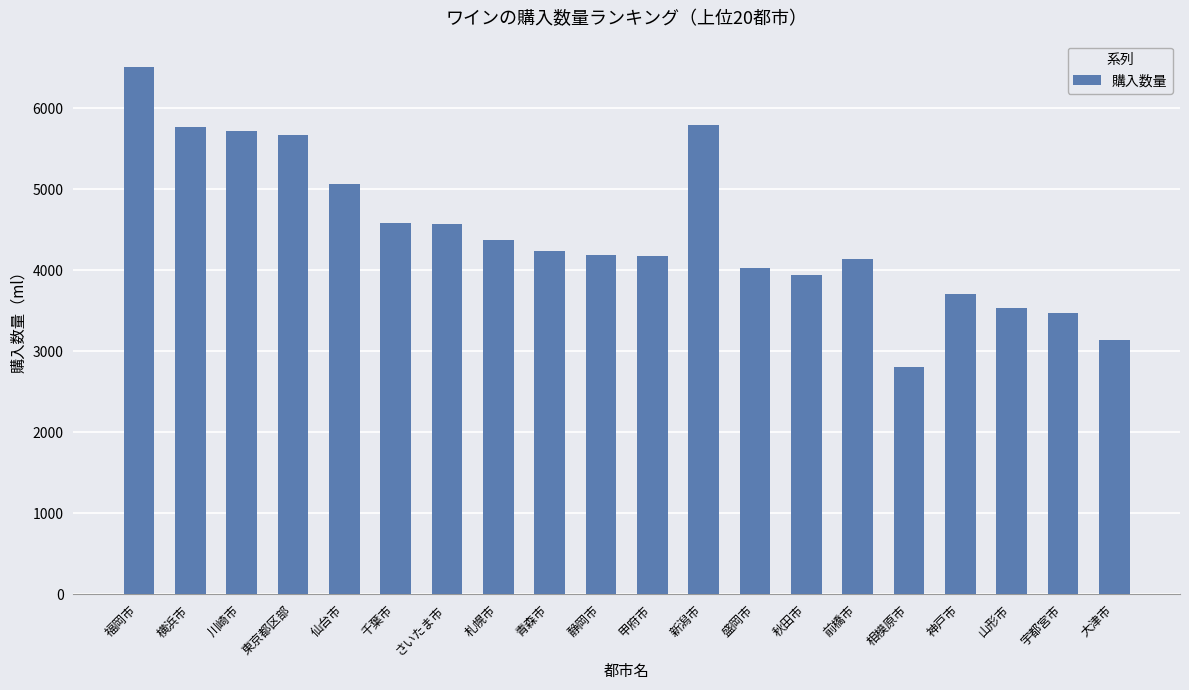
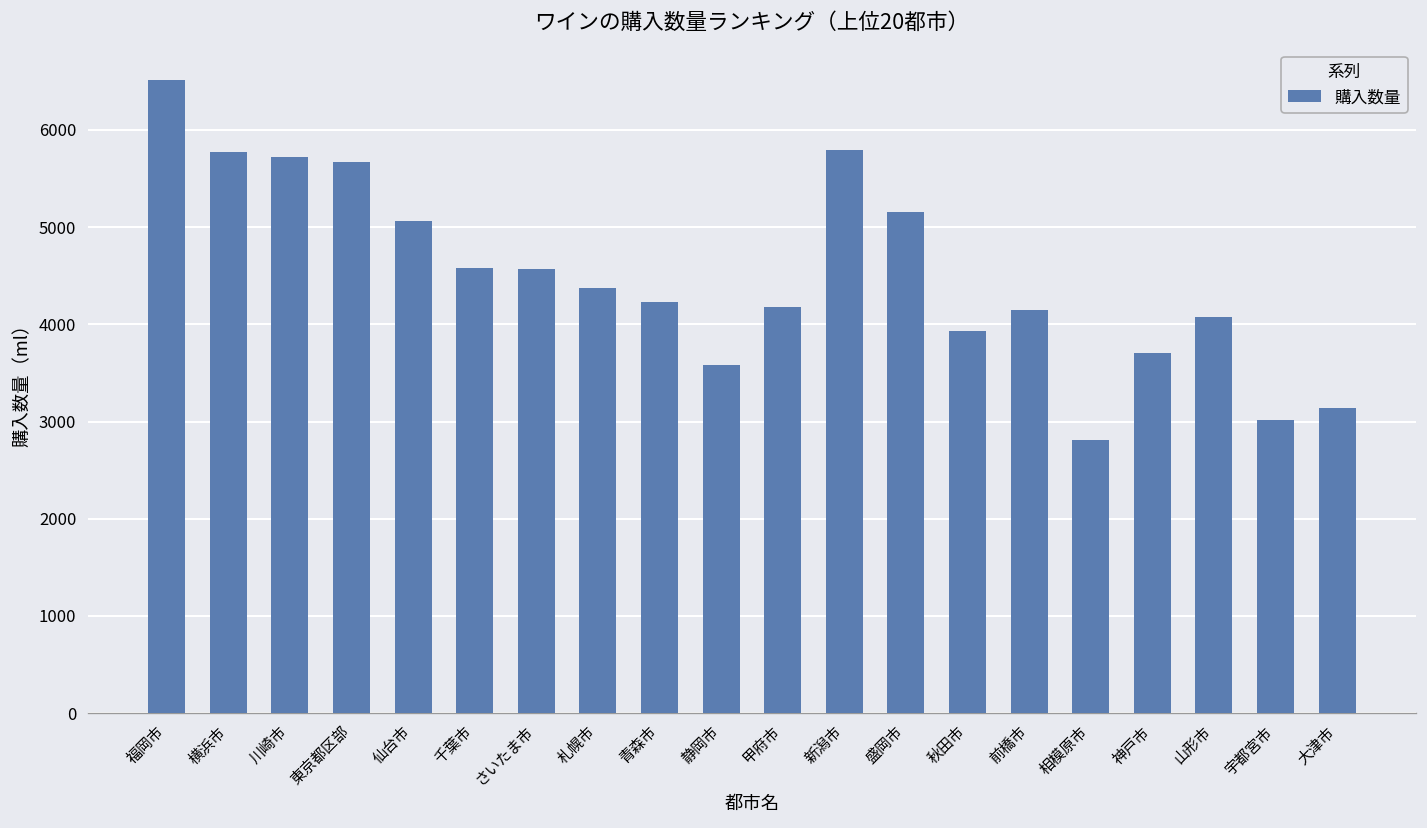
  {
    "福岡市": 6500,
    "横浜市": 5800,
    "川崎市": 5700,
    "東京都区部": 5700,
    "仙台市": 5100,
    "千葉市": 4600,
    "さいたま市": 4600,
    "札幌市": 4400,
    "青森市": 4200,
-   "静岡市": 4200,
+   "静岡市": 3600,
    "甲府市": 4200,
    "新潟市": 5800,
-   "盛岡市": 4000,
+   "盛岡市": 5200,
    "秋田市": 3900,
    "前橋市": 4100,
    "相模原市": 2800,
    "神戸市": 3700,
-   "山形市": 3500,
-   "宇都宮市": 3500,
+   "山形市": 4100,
+   "宇都宮市": 3000,
    "大津市": 3100
  }
